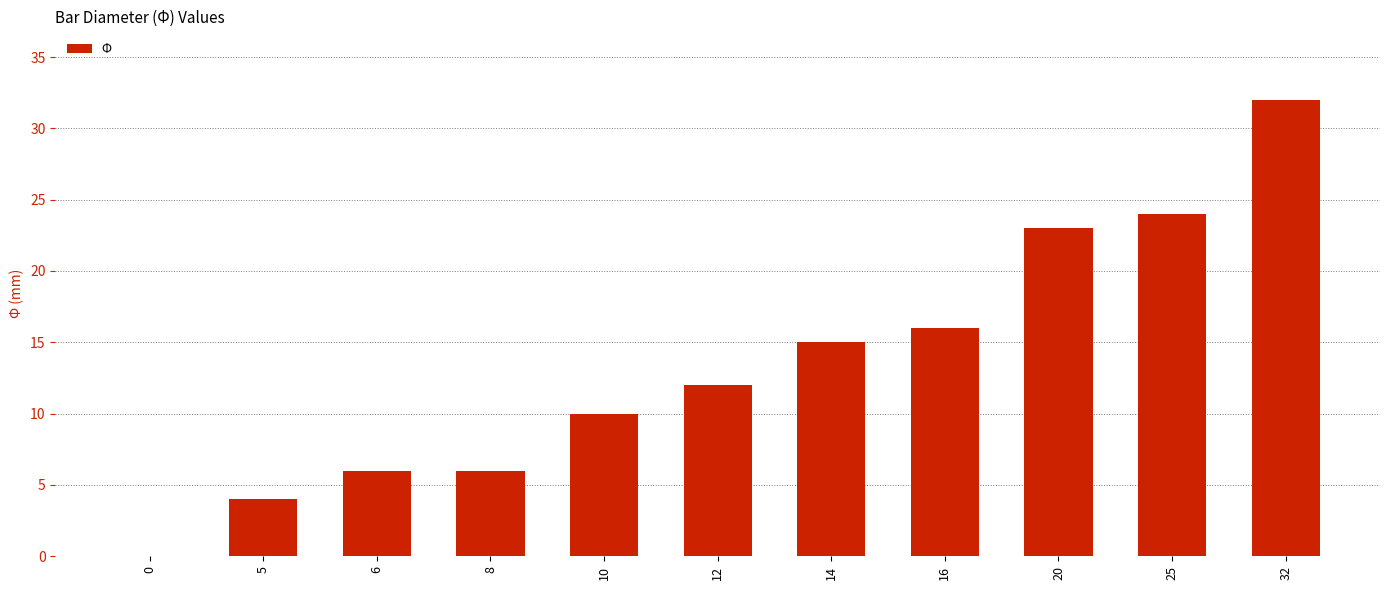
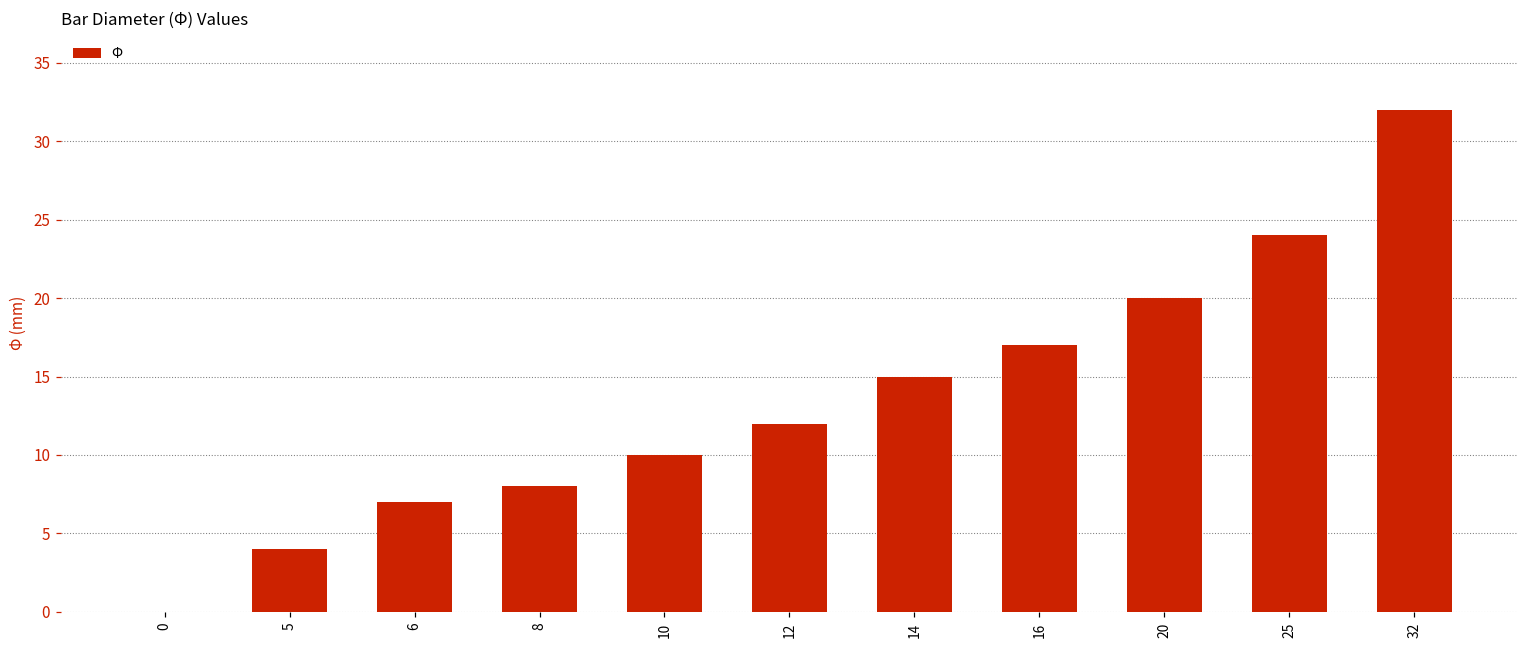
  {
    "0": 0,
    "5": 4,
-   "6": 6,
-   "8": 6,
+   "6": 7,
+   "8": 8,
    "10": 10,
    "12": 12,
    "14": 15,
-   "16": 16,
-   "20": 23,
+   "16": 17,
+   "20": 20,
    "25": 24,
    "32": 32
  }
